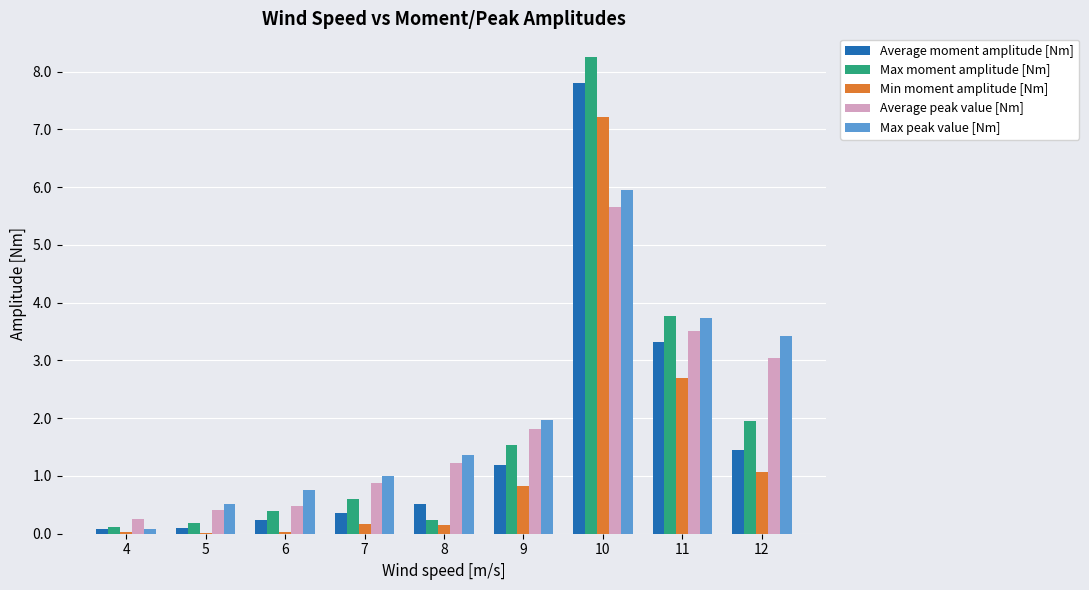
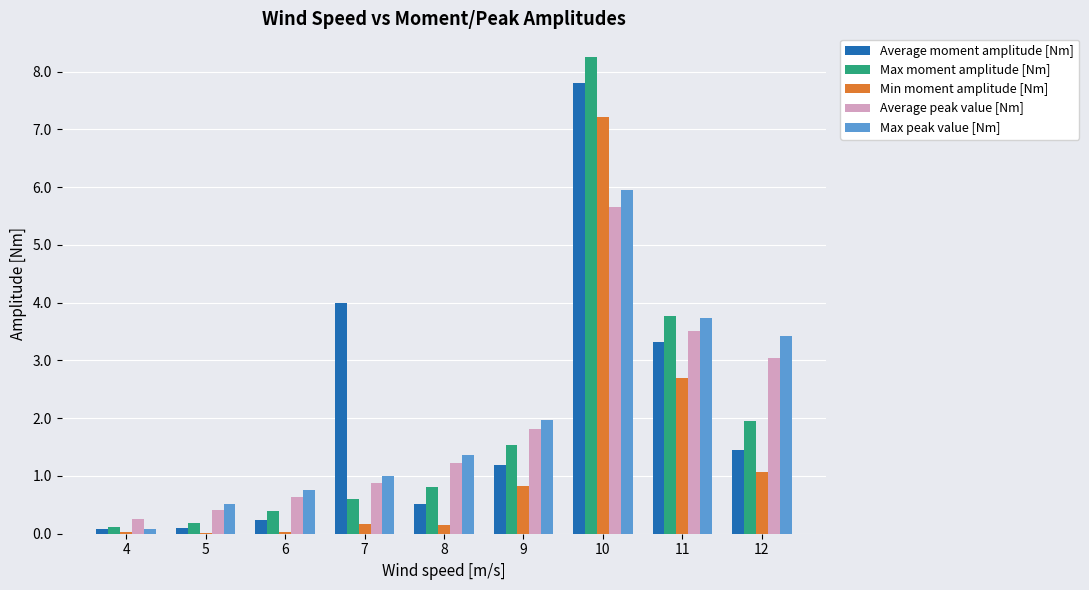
  {
    "Average moment amplitude [Nm]": {
      "4": 0.1,
      "5": 0.1,
      "6": 0.2,
-     "7": 0.4,
+     "7": 4.0,
      "8": 0.5,
      "9": 1.2,
      "10": 7.8,
      "11": 3.3,
      "12": 1.4
    },
    "Max moment amplitude [Nm]": {
      "4": 0.1,
      "5": 0.2,
      "6": 0.4,
      "7": 0.6,
-     "8": 0.2,
+     "8": 0.8,
      "9": 1.5,
      "10": 8.2,
      "11": 3.8,
      "12": 2.0
    },
    "Min moment amplitude [Nm]": {
      "7": 0.2,
      "8": 0.2,
      "9": 0.8,
      "10": 7.2,
      "11": 2.7,
      "12": 1.1
    },
    "Average peak value [Nm]": {
      "4": 0.3,
      "5": 0.4,
-     "6": 0.5,
+     "6": 0.6,
      "7": 0.9,
      "8": 1.2,
      "9": 1.8,
      "10": 5.6,
      "11": 3.5,
      "12": 3.0
    },
    "Max peak value [Nm]": {
      "4": 0.1,
      "5": 0.5,
      "6": 0.8,
      "7": 1.0,
      "8": 1.4,
      "9": 2.0,
      "10": 5.9,
      "11": 3.7,
      "12": 3.4
    }
  }
